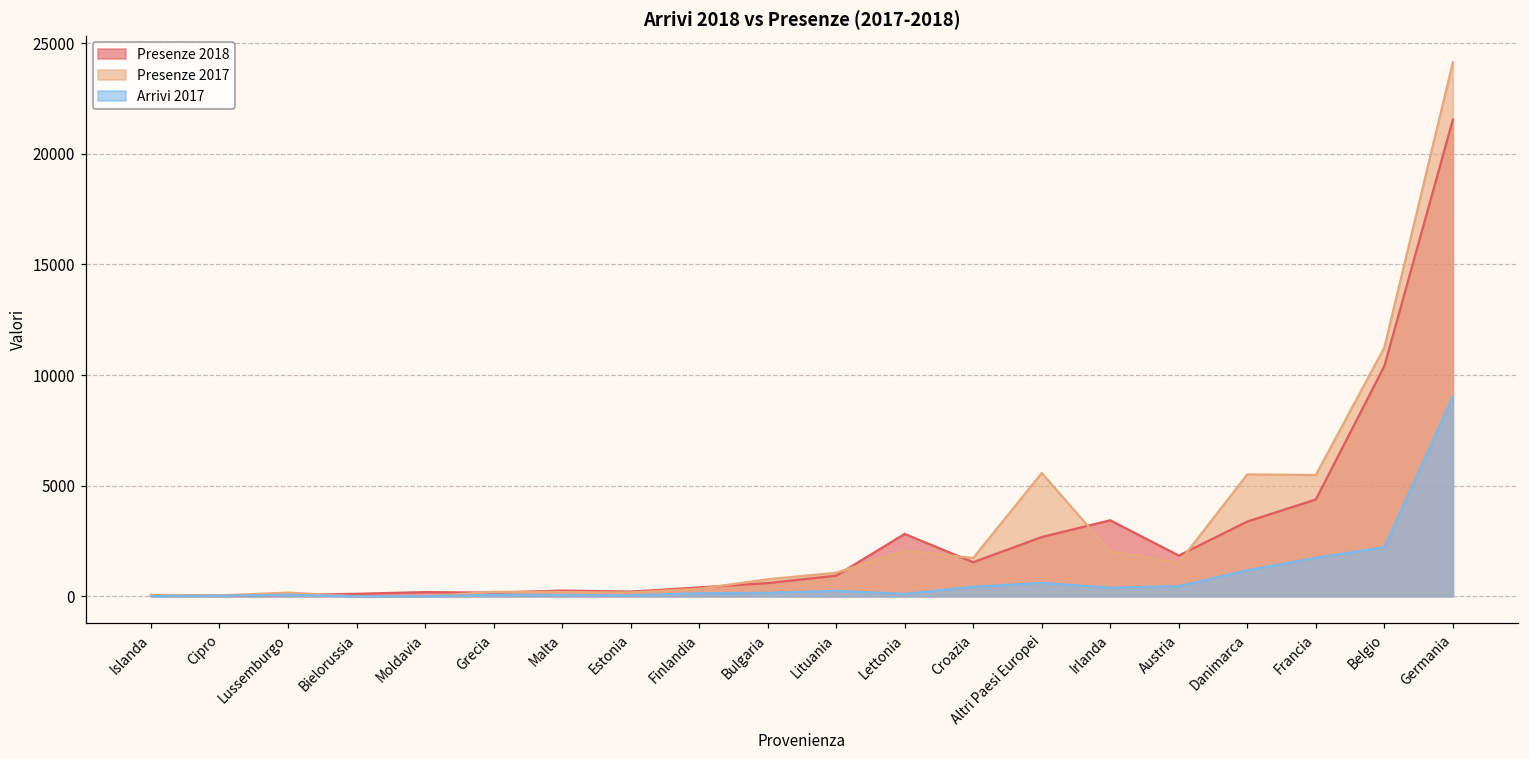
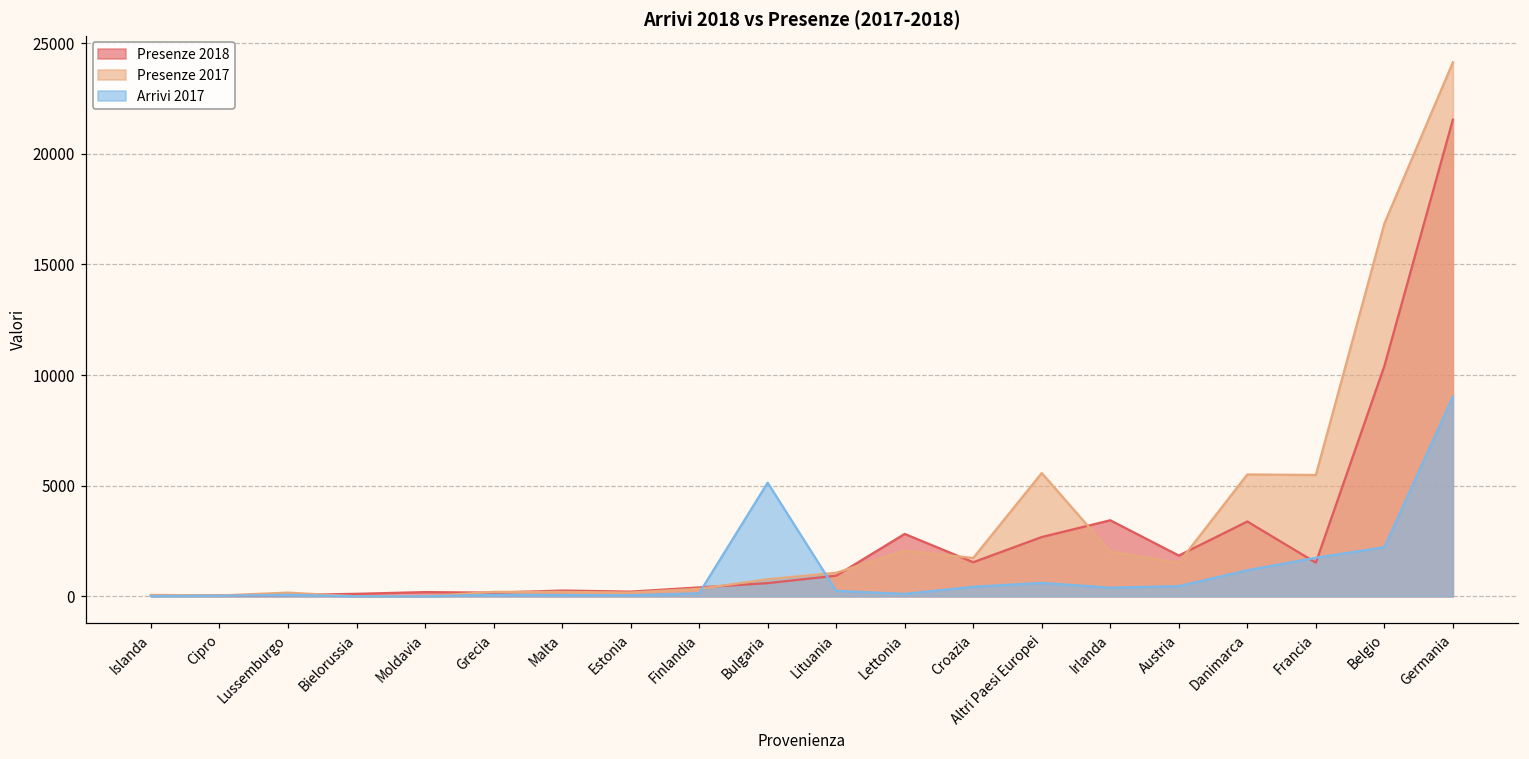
  {
    "Presenze 2018": {
      "Moldavia": 200,
      "Bulgaria": 600,
      "Lituania": 900,
      "Lettonia": 2800,
      "Croazia": 1500,
      "Altri Paesi Europei": 2700,
      "Irlanda": 3400,
      "Austria": 1800,
      "Danimarca": 3400,
-     "Francia": 4400,
+     "Francia": 1500,
      "Belgio": 10400,
      "Germania": 21500
    },
    "Presenze 2017": {
      "Bulgaria": 800,
      "Lituania": 1100,
      "Lettonia": 2100,
      "Croazia": 1700,
      "Altri Paesi Europei": 5600,
      "Irlanda": 2000,
      "Austria": 1500,
      "Danimarca": 5500,
      "Francia": 5500,
-     "Belgio": 11200,
+     "Belgio": 16800,
      "Germania": 24100
    },
    "Arrivi 2017": {
      "Malta": 100,
      "Finlandia": 100,
-     "Bulgaria": 200,
+     "Bulgaria": 5100,
      "Lituania": 200,
      "Lettonia": 100,
      "Croazia": 400,
      "Altri Paesi Europei": 600,
      "Irlanda": 400,
      "Austria": 500,
      "Danimarca": 1200,
      "Francia": 1700,
      "Belgio": 2200,
      "Germania": 9000
    }
  }
